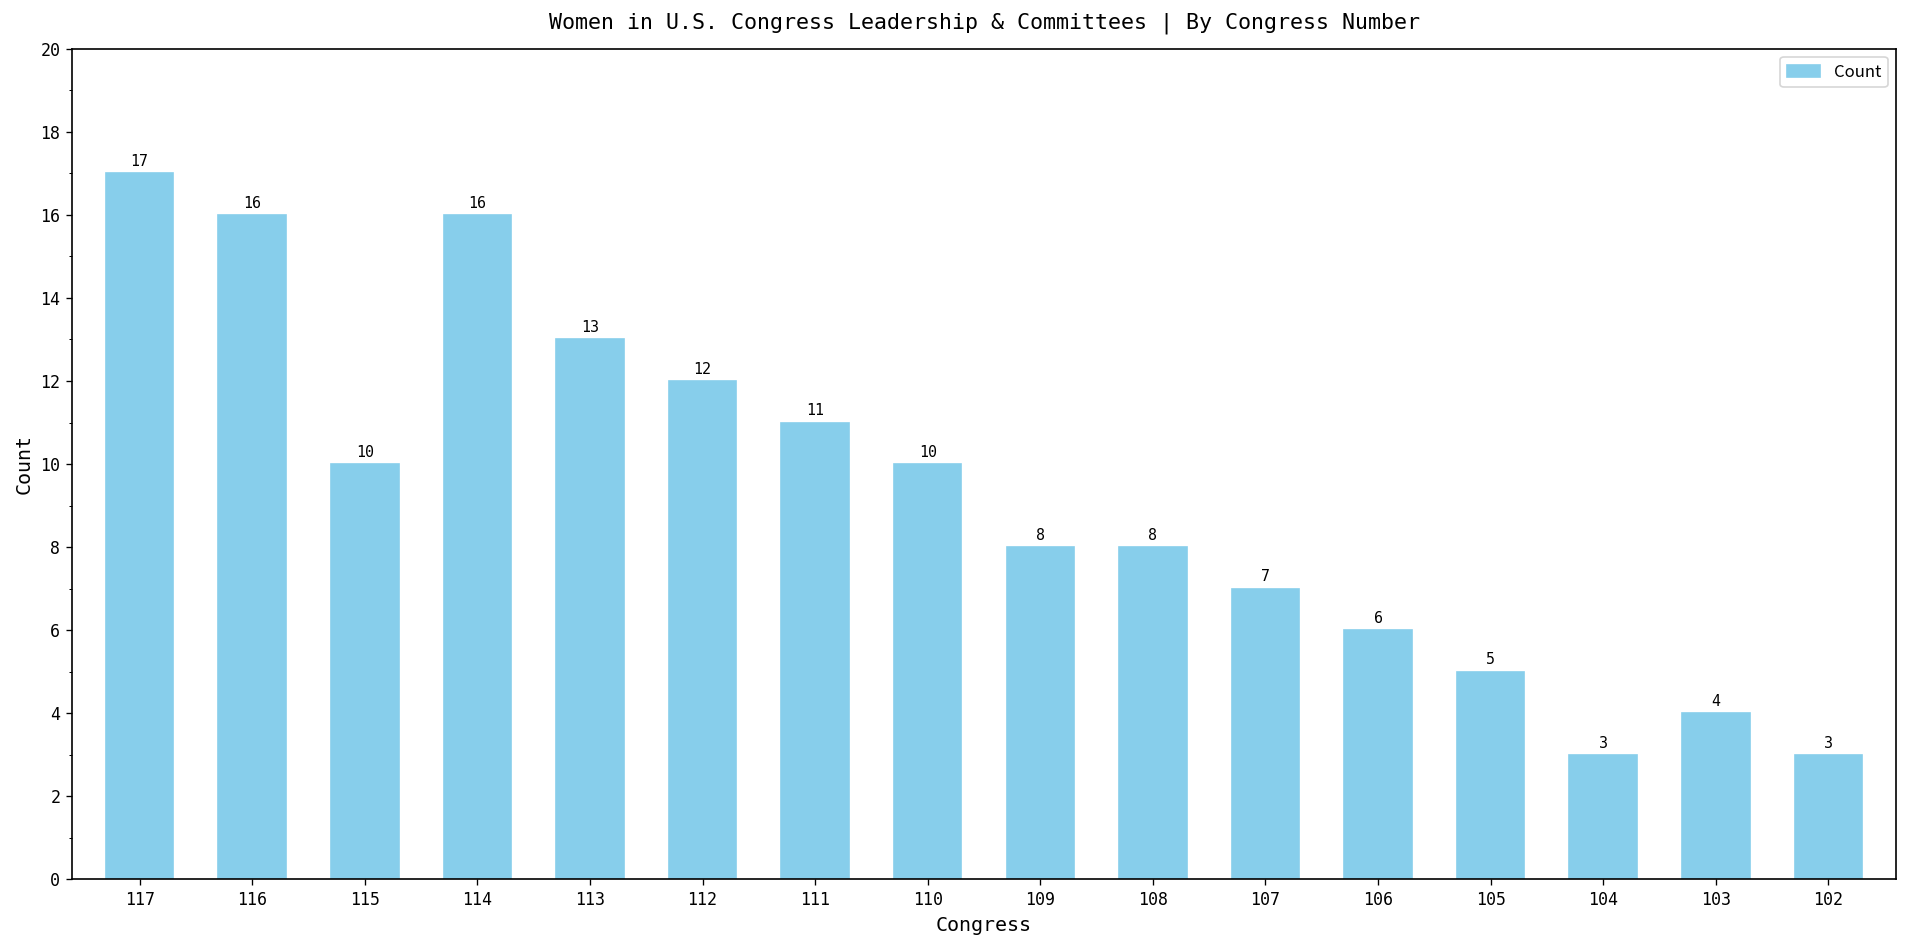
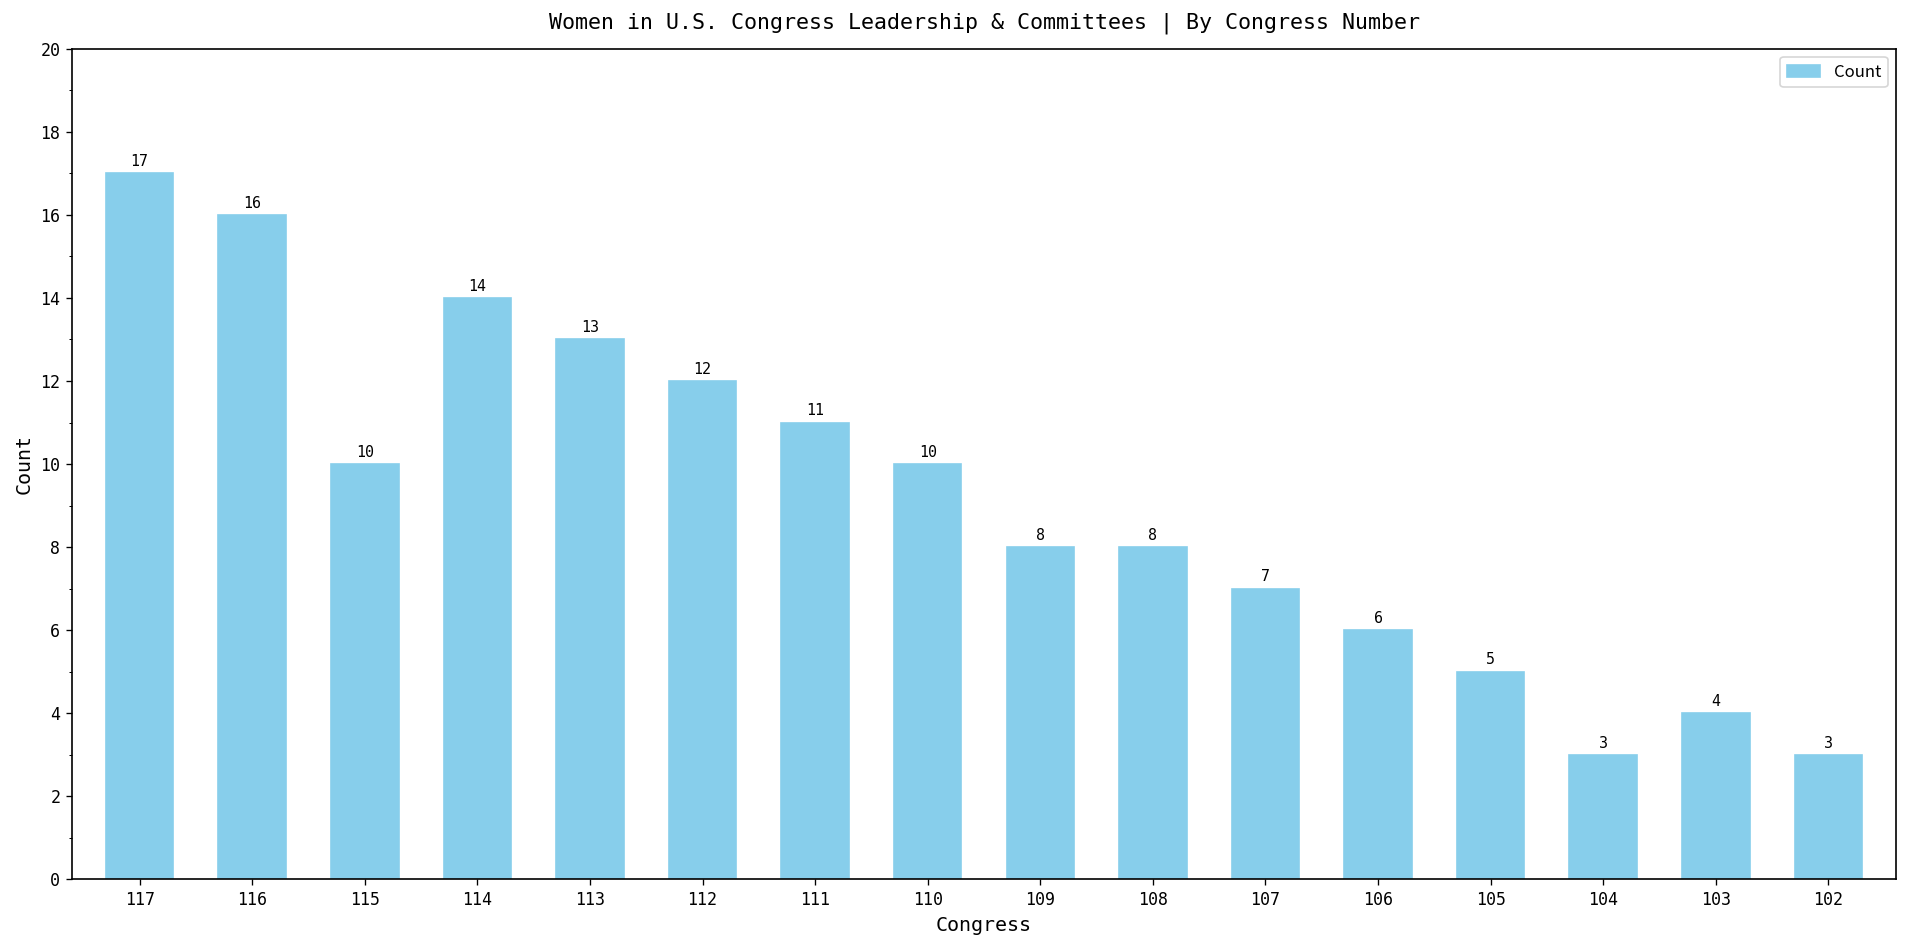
  {
    "117": 17,
    "116": 16,
    "115": 10,
-   "114": 16,
+   "114": 14,
    "113": 13,
    "112": 12,
    "111": 11,
    "110": 10,
    "109": 8,
    "108": 8,
    "107": 7,
    "106": 6,
    "105": 5,
    "104": 3,
    "103": 4,
    "102": 3
  }
